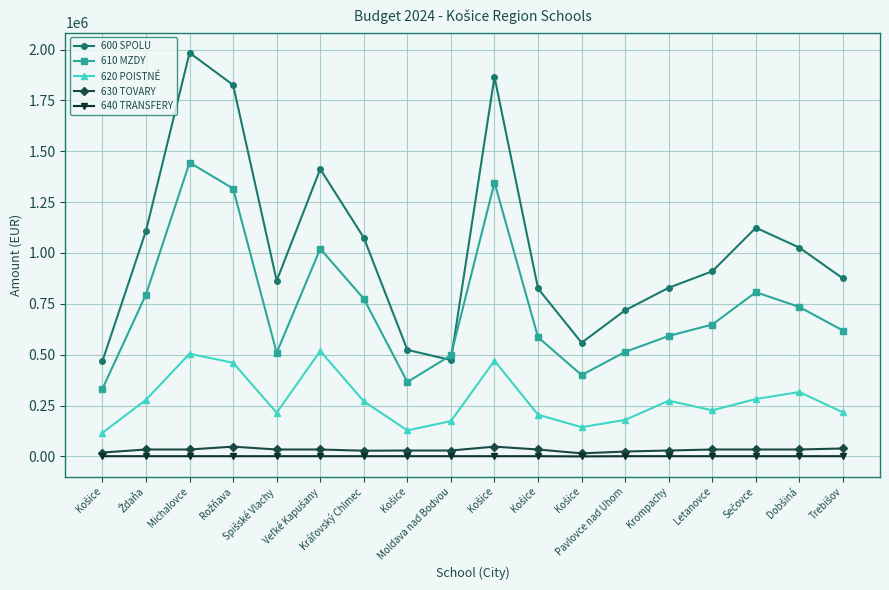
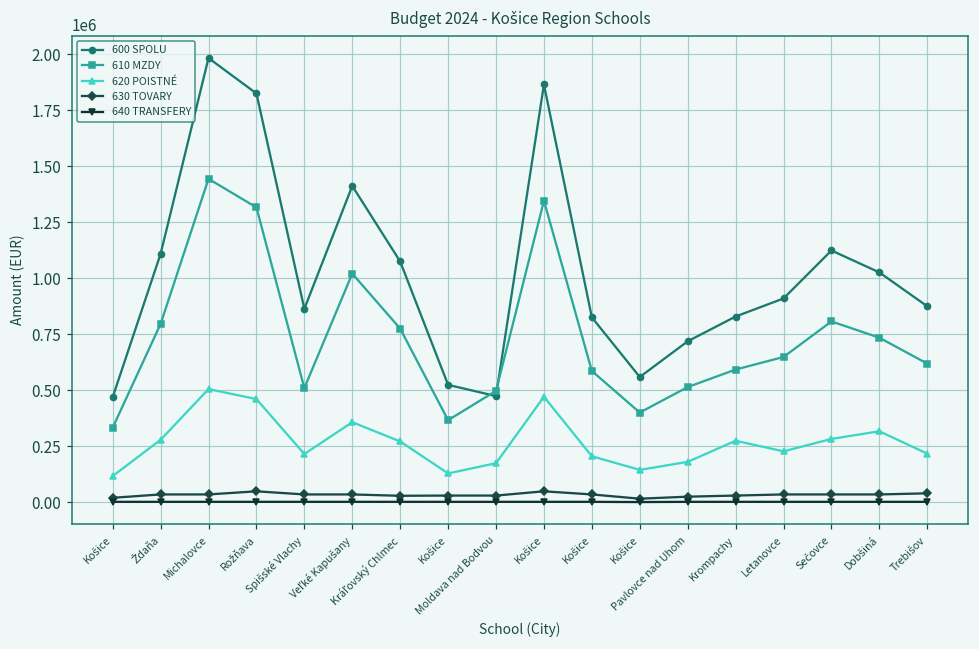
  {
    "600 SPOLU": {
      "Ždaňa": 1110000,
      "Michalovce": 1980000,
      "Rožňava": 1830000,
      "Spišské Vlachy": 860000,
      "Veľké Kapušany": 1410000,
      "Kráľovský Chlmec": 1070000,
      "Moldava nad Bodvou": 470000,
      "Pavlovce nad Uhom": 720000,
      "Krompachy": 830000,
      "Letanovce": 910000,
      "Sečovce": 1120000,
      "Dobšiná": 1030000,
      "Trebišov": 870000
    },
    "610 MZDY": {
      "Ždaňa": 800000,
      "Michalovce": 1440000,
      "Rožňava": 1320000,
      "Spišské Vlachy": 510000,
      "Veľké Kapušany": 1020000,
      "Kráľovský Chlmec": 780000,
      "Moldava nad Bodvou": 500000,
      "Pavlovce nad Uhom": 510000,
      "Krompachy": 590000,
      "Letanovce": 650000,
      "Sečovce": 810000,
      "Dobšiná": 730000,
      "Trebišov": 620000
    },
    "620 POISTNÉ": {
      "Ždaňa": 280000,
      "Michalovce": 500000,
      "Rožňava": 460000,
      "Spišské Vlachy": 210000,
-     "Veľké Kapušany": 520000,
+     "Veľké Kapušany": 360000,
      "Kráľovský Chlmec": 270000,
      "Moldava nad Bodvou": 170000,
      "Pavlovce nad Uhom": 180000,
      "Krompachy": 270000,
      "Letanovce": 230000,
      "Sečovce": 280000,
      "Dobšiná": 320000,
      "Trebišov": 220000
    }
  }
